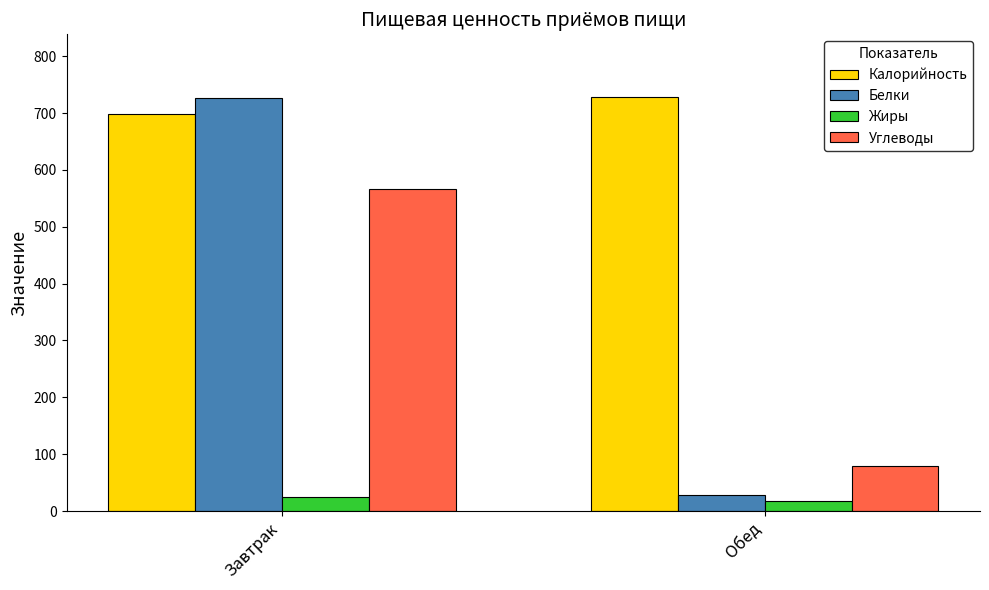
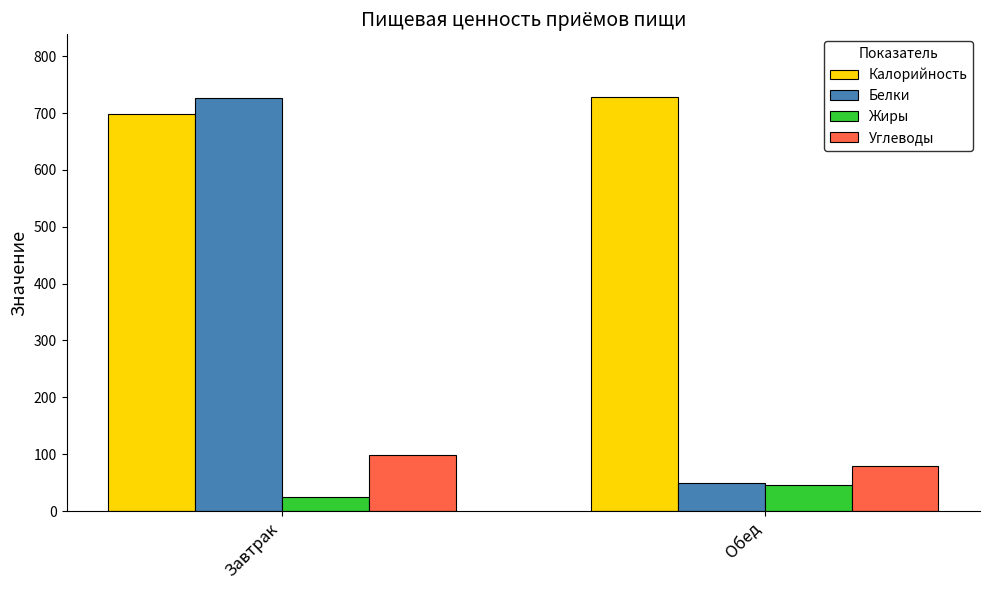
  {
    "Калорийность": {
      "Завтрак": 700,
      "Обед": 730
    },
    "Белки": {
      "Завтрак": 730,
-     "Обед": 30
+     "Обед": 50
    },
    "Жиры": {
      "Завтрак": 20,
-     "Обед": 20
+     "Обед": 50
    },
    "Углеводы": {
-     "Завтрак": 570,
+     "Завтрак": 100,
      "Обед": 80
    }
  }
